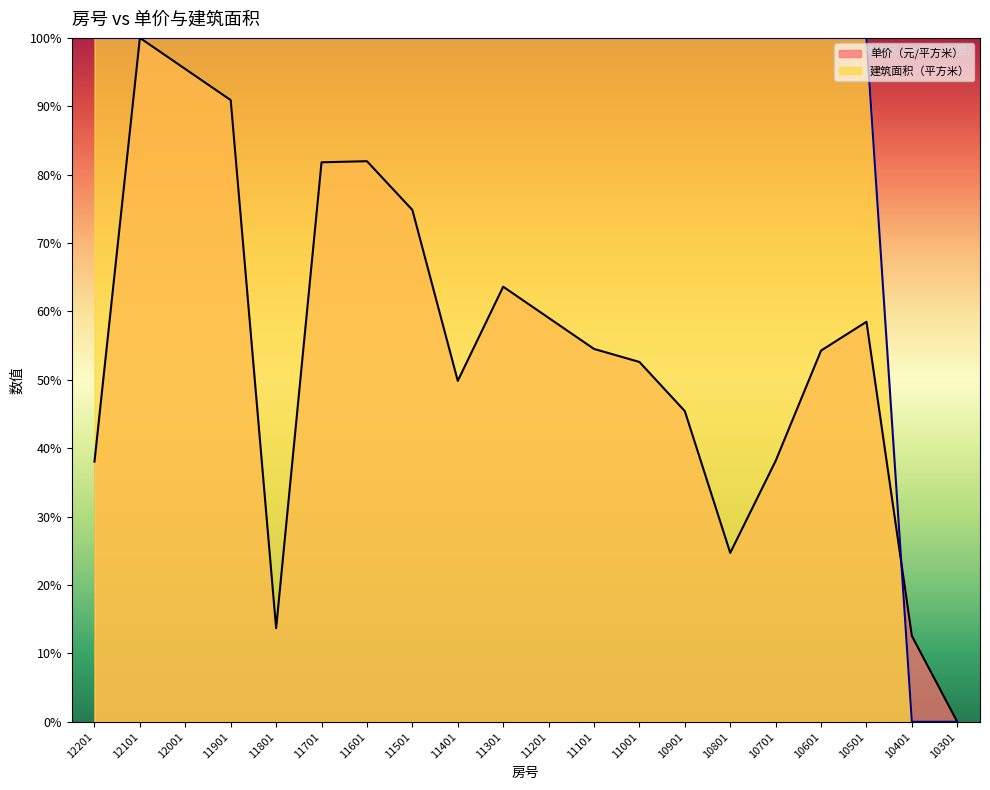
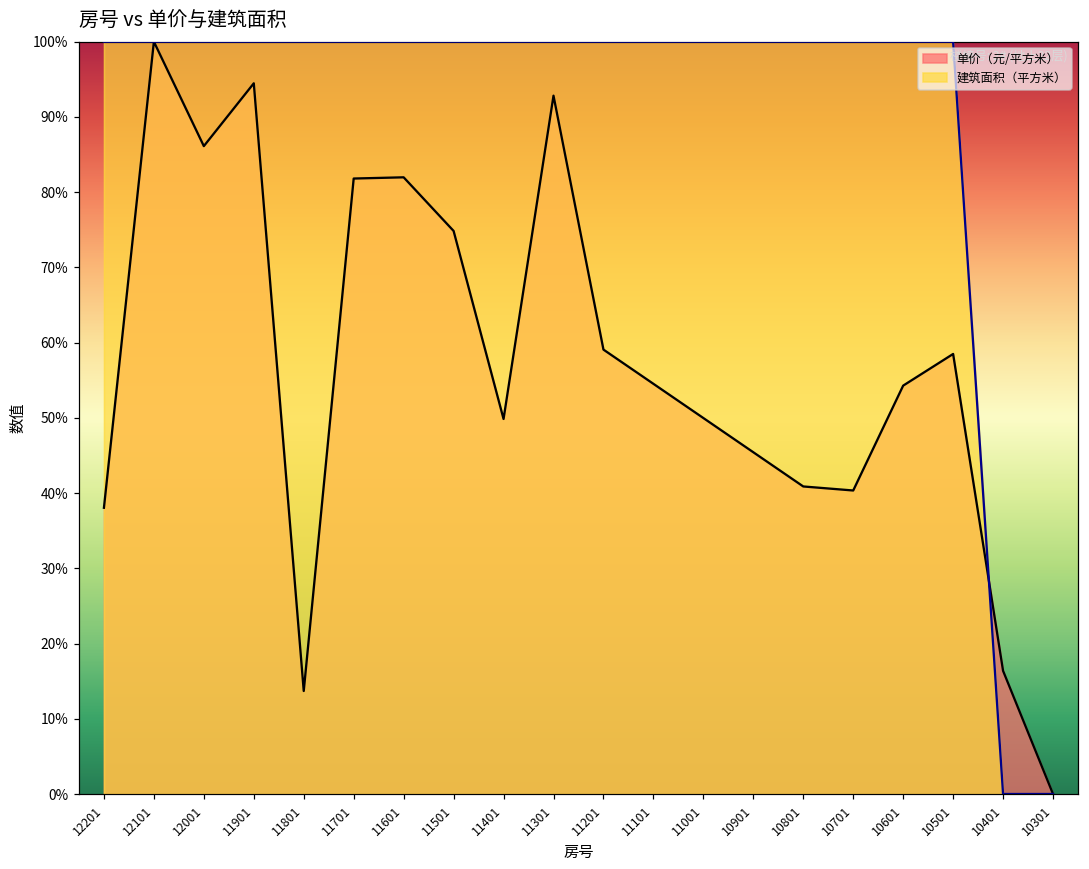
  {
    "单价（元/平方米）": {
      "12201": "38%",
-     "12001": "95%",
-     "11901": "91%",
+     "12001": "86%",
+     "11901": "94%",
      "11801": "14%",
      "11701": "82%",
      "11601": "82%",
      "11501": "75%",
      "11401": "50%",
-     "11301": "64%",
+     "11301": "93%",
      "11201": "59%",
      "11101": "55%",
-     "11001": "53%",
+     "11001": "50%",
      "10901": "45%",
-     "10801": "25%",
-     "10701": "38%",
+     "10801": "41%",
+     "10701": "40%",
      "10601": "54%",
      "10501": "58%",
-     "10401": "13%"
+     "10401": "16%"
    },
    "建筑面积（平方米）": {
      "12201": "100%",
      "12001": "100%",
      "11901": "100%",
      "11801": "100%",
      "11701": "100%",
      "11601": "100%",
      "11501": "100%",
      "11401": "100%",
      "11301": "100%",
      "11201": "100%",
      "11101": "100%",
      "11001": "100%",
      "10901": "100%",
      "10801": "100%",
      "10701": "100%",
      "10601": "100%",
      "10401": "0%"
    }
  }
